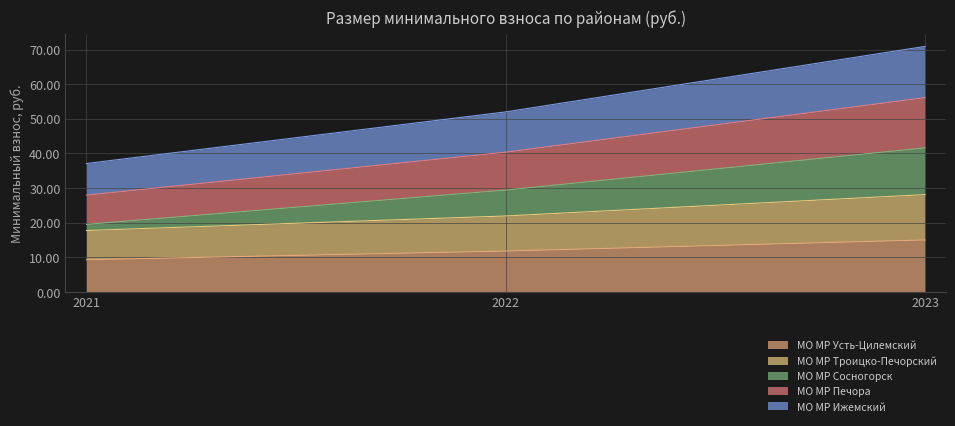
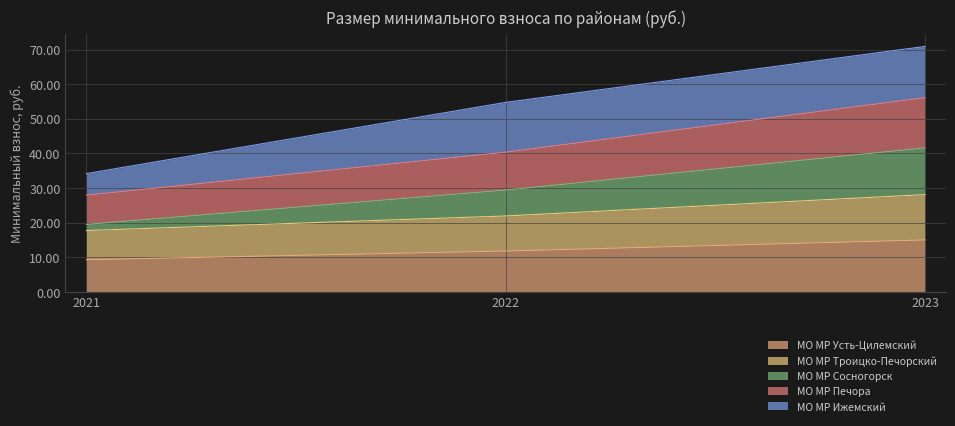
  {
    "МО МР Сосногорск": {
      "2021": 2,
      "2022": 7,
      "2023": 14
    },
    "МО МР Ижемский": {
-     "2021": 9,
-     "2022": 12,
+     "2021": 6,
+     "2022": 14,
      "2023": 15
    }
  }
